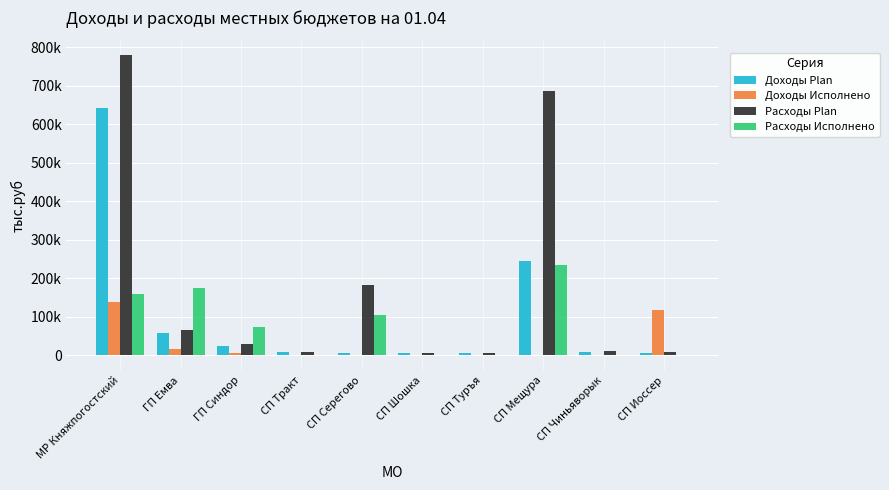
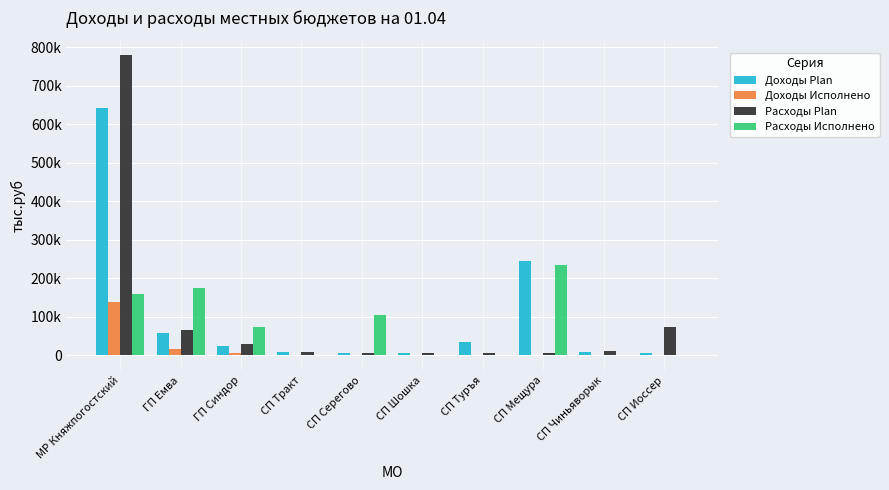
  {
    "Доходы Plan": {
      "МР Княжпогостский": 640000,
      "ГП Емва": 60000,
      "ГП Синдор": 20000,
      "СП Тракт": 10000,
      "СП Шошка": 10000,
-     "СП Туръя": 0,
+     "СП Туръя": 30000,
      "СП Мещура": 250000,
      "СП Чиньяворык": 10000
    },
    "Доходы Исполнено": {
      "МР Княжпогостский": 140000,
      "ГП Емва": 20000,
-     "СП Иоссер": 120000
+     "СП Иоссер": 0
    },
    "Расходы Plan": {
      "МР Княжпогостский": 780000,
      "ГП Емва": 60000,
      "ГП Синдор": 30000,
      "СП Тракт": 10000,
-     "СП Серегово": 180000,
+     "СП Серегово": 10000,
      "СП Шошка": 10000,
-     "СП Мещура": 690000,
+     "СП Мещура": 10000,
      "СП Чиньяворык": 10000,
-     "СП Иоссер": 10000
+     "СП Иоссер": 70000
    },
    "Расходы Исполнено": {
      "МР Княжпогостский": 160000,
      "ГП Емва": 180000,
      "ГП Синдор": 70000,
      "СП Серегово": 100000,
      "СП Мещура": 230000
    }
  }
